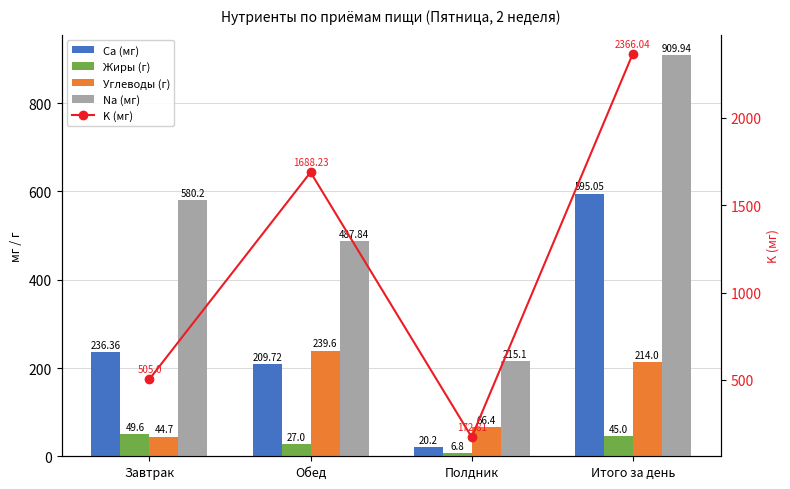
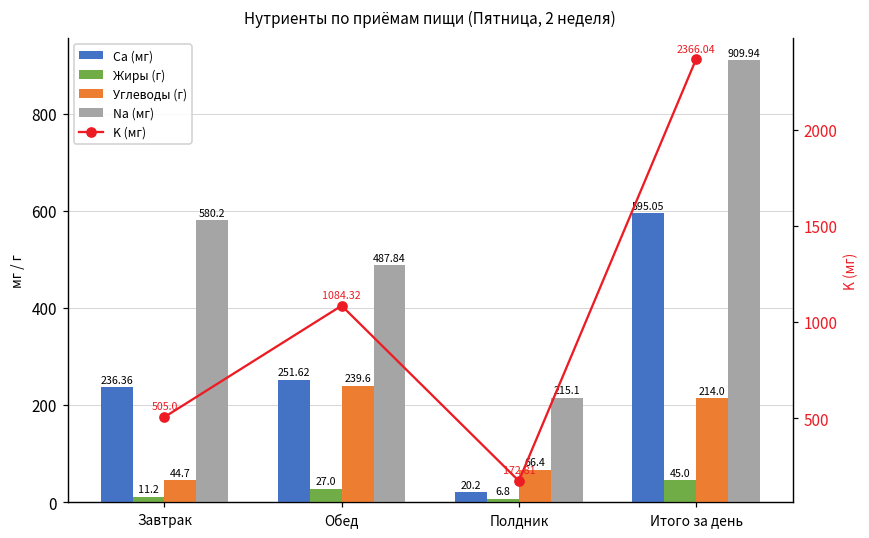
  {
    "Ca (мг)": {
      "Завтрак": 236.36,
-     "Обед": 209.72,
+     "Обед": 251.62,
      "Полдник": 20.2,
      "Итого за день": 595.05
    },
    "Жиры (г)": {
-     "Завтрак": 49.6,
+     "Завтрак": 11.2,
      "Обед": 27.0,
      "Полдник": 6.8,
      "Итого за день": 45.0
    },
    "Углеводы (г)": {
      "Завтрак": 44.7,
      "Обед": 239.6,
      "Итого за день": 214.0
    },
    "Na (мг)": {
      "Завтрак": 580.2,
      "Обед": 487.84,
      "Полдник": 215.1,
      "Итого за день": 909.94
    },
    "K (мг)": {
      "Завтрак": 505.0,
-     "Обед": 1688.23,
+     "Обед": 1084.32,
      "Полдник": 172.81,
      "Итого за день": 2366.04
    }
  }
